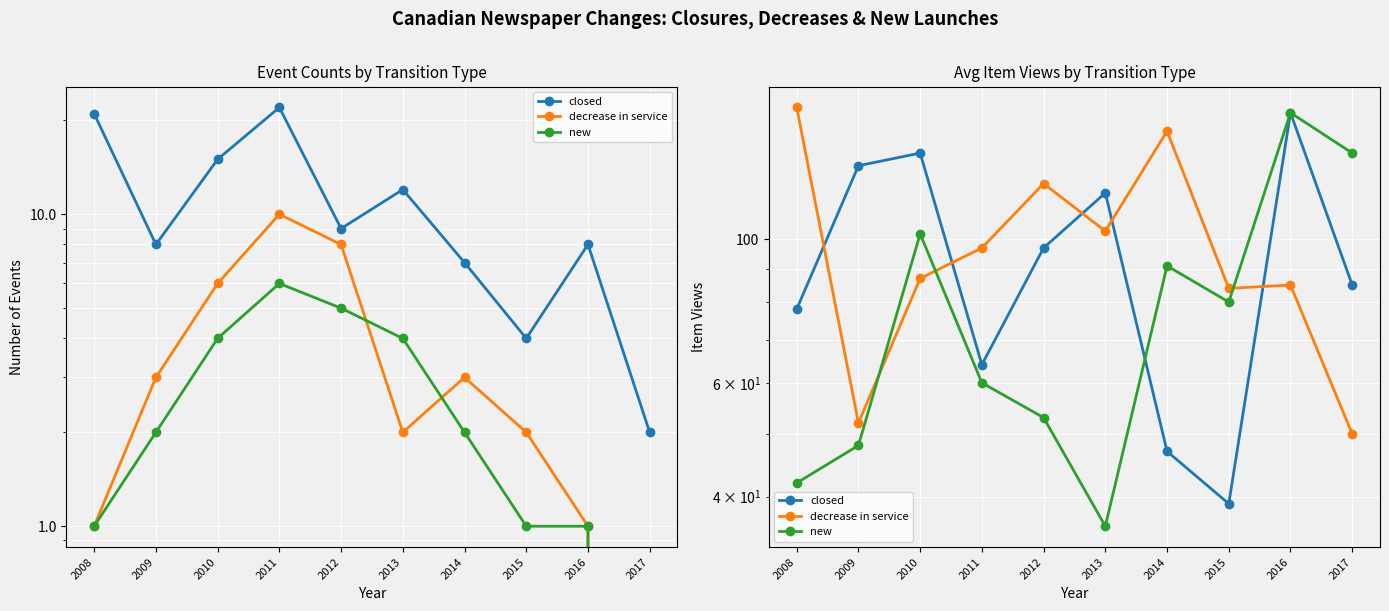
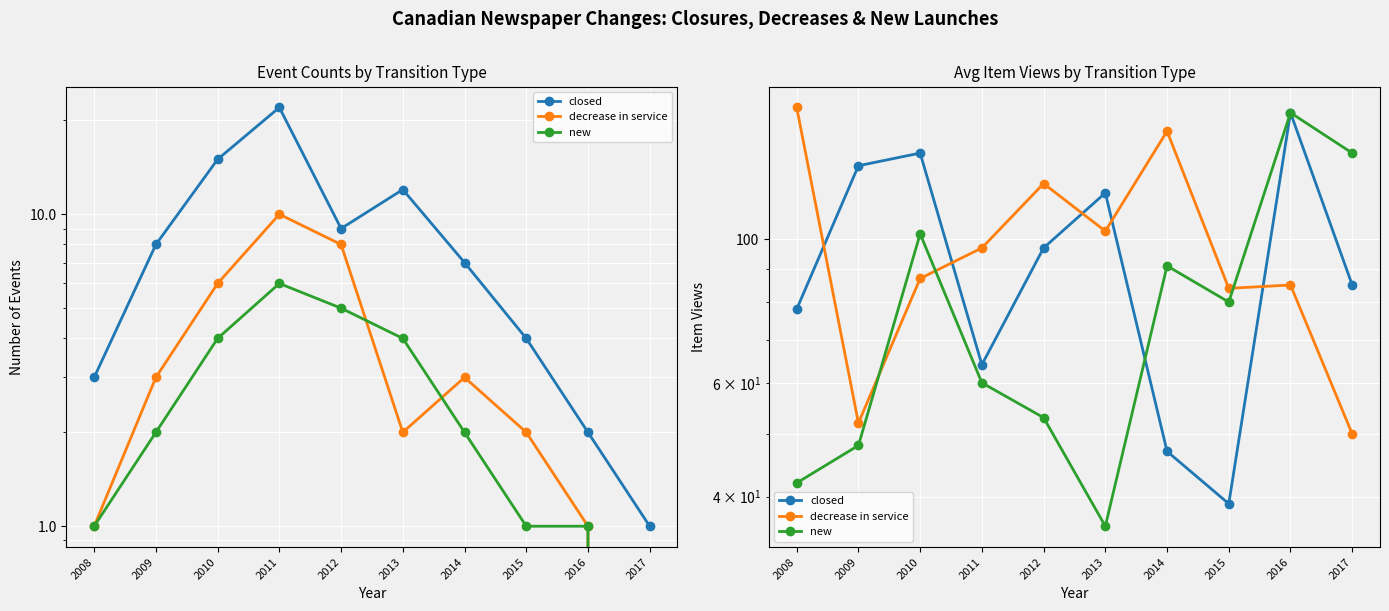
  {
    "Event Counts by Transition Type": {
      "closed": {
-       "2008": 21,
+       "2008": 3,
        "2009": 8,
        "2010": 15,
        "2011": 22,
        "2012": 9,
        "2013": 12,
        "2014": 7,
        "2015": 4,
-       "2016": 8,
-       "2017": 2
+       "2016": 2,
+       "2017": 1
      },
      "decrease in service": {
        "2009": 3,
        "2010": 6,
        "2011": 10,
        "2012": 8,
        "2013": 2,
        "2014": 3,
        "2015": 2
      },
      "new": {
        "2009": 2,
        "2010": 4,
        "2011": 6,
        "2012": 5,
        "2013": 4,
        "2014": 2,
        "2015": 1
      }
    }
  }
